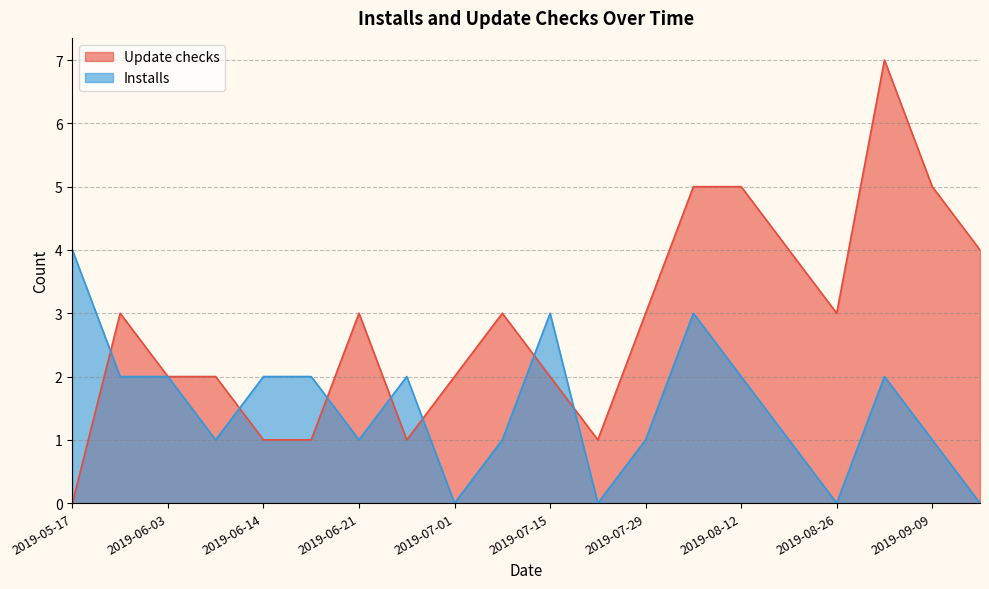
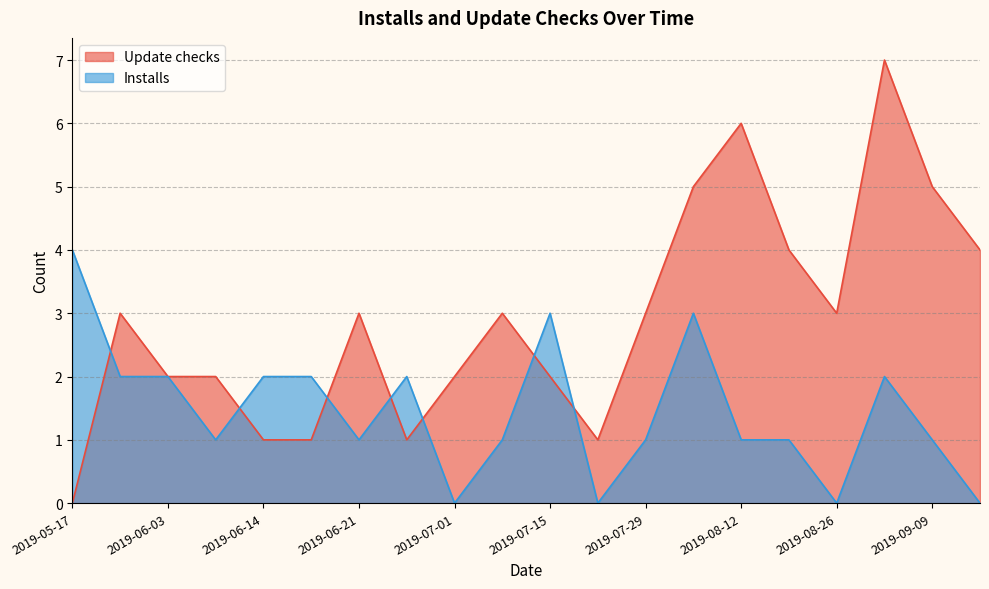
  {
    "Update checks": {
      "2019-05-17": 0,
      "2019-06-14": 1,
      "2019-06-21": 3,
      "2019-07-01": 2,
      "2019-07-15": 2,
      "2019-07-29": 3,
-     "2019-08-12": 5,
+     "2019-08-12": 6,
      "2019-08-26": 3,
      "2019-09-09": 5
    },
    "Installs": {
      "2019-05-17": 4,
      "2019-06-14": 2,
      "2019-06-21": 1,
      "2019-07-01": 0,
      "2019-07-15": 3,
      "2019-07-29": 1,
-     "2019-08-12": 2,
+     "2019-08-12": 1,
      "2019-08-26": 0,
      "2019-09-09": 1
    }
  }
